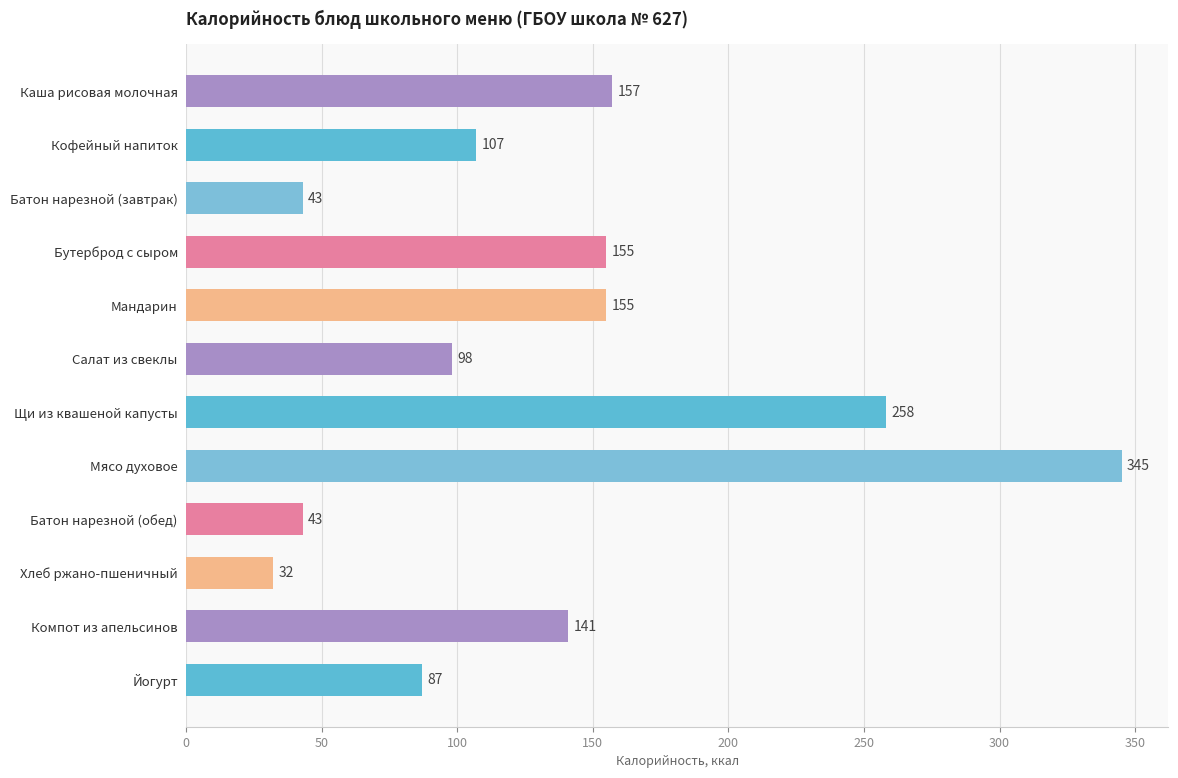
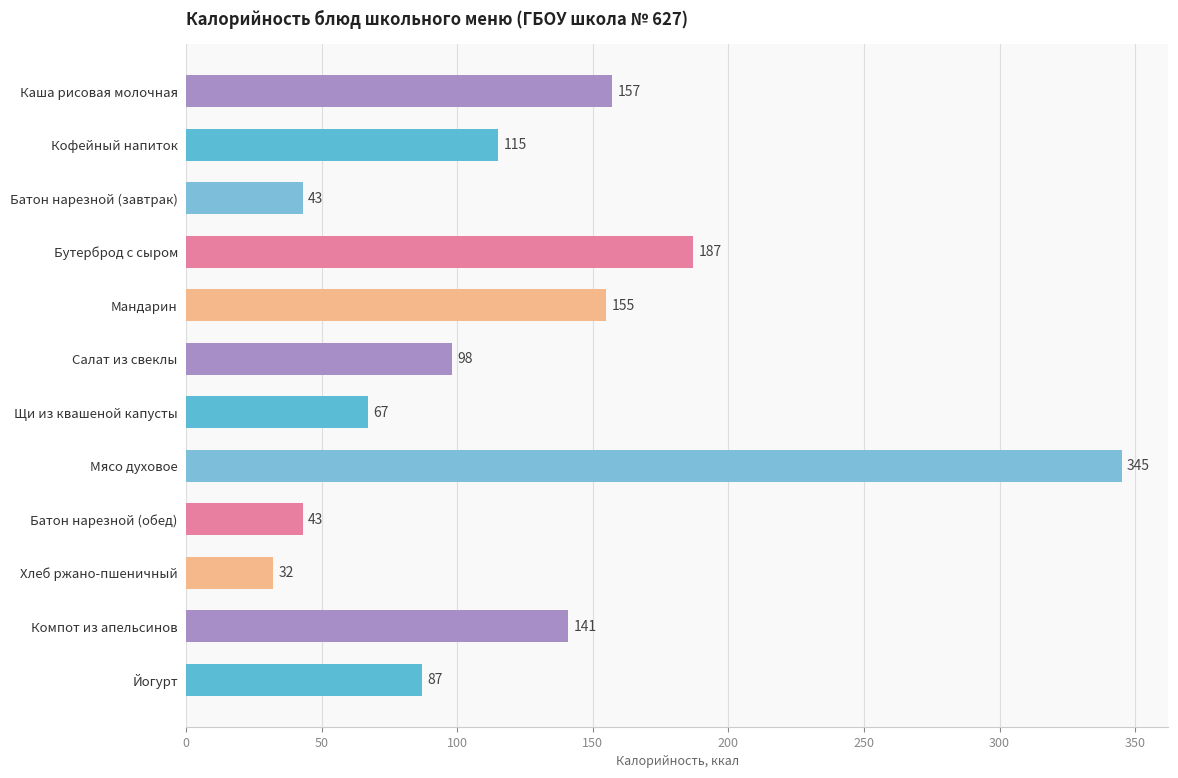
  {
    "Каша рисовая молочная": 157,
-   "Кофейный напиток": 107,
+   "Кофейный напиток": 115,
    "Батон нарезной (завтрак)": 43,
-   "Бутерброд с сыром": 155,
+   "Бутерброд с сыром": 187,
    "Мандарин": 155,
    "Салат из свеклы": 98,
-   "Щи из квашеной капусты": 258,
+   "Щи из квашеной капусты": 67,
    "Мясо духовое": 345,
    "Батон нарезной (обед)": 43,
    "Хлеб ржано-пшеничный": 32,
    "Компот из апельсинов": 141,
    "Йогурт": 87
  }
